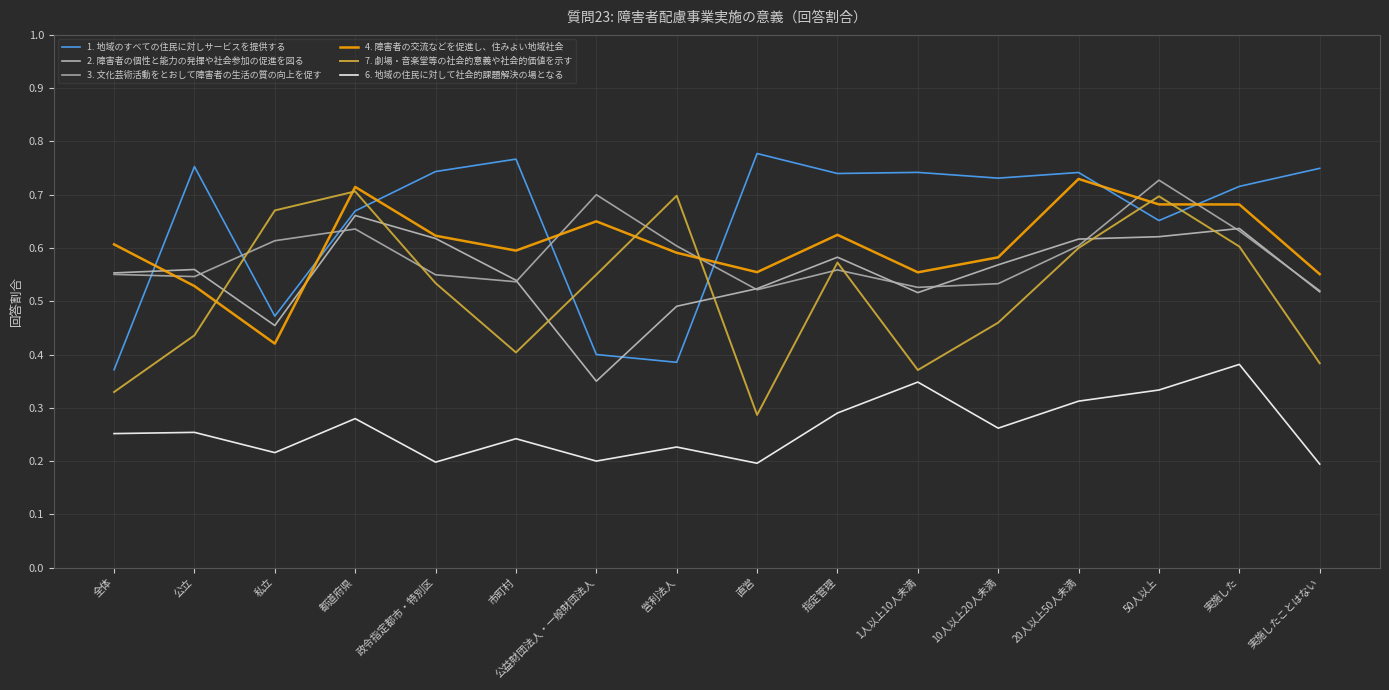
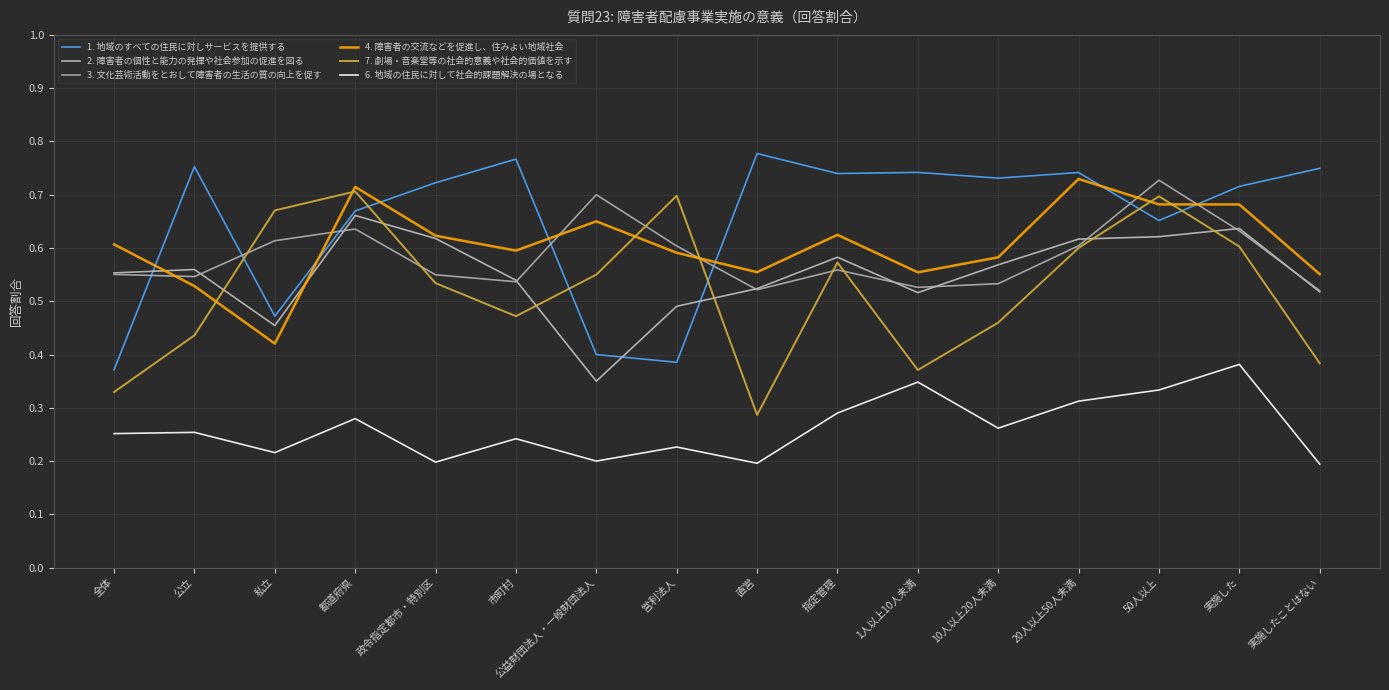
  {
    "1. 地域のすべての住民に対しサービスを提供する": {
      "全体": 0.37,
      "公立": 0.75,
      "私立": 0.47,
      "都道府県": 0.67,
-     "政令指定都市・特別区": 0.74,
+     "政令指定都市・特別区": 0.72,
      "市町村": 0.77,
      "公益財団法人・一般財団法人": 0.40,
      "営利法人": 0.39,
      "直営": 0.78,
      "指定管理": 0.74,
      "1人以上10人未満": 0.74,
      "10人以上20人未満": 0.73,
      "20人以上50人未満": 0.74,
      "50人以上": 0.65,
      "実施した": 0.72,
      "実施したことはない": 0.75
    },
    "4. 障害者の交流などを促進し、住みよい地域社会": {
      "全体": 0.61,
      "公立": 0.53,
      "私立": 0.42,
      "都道府県": 0.71,
      "政令指定都市・特別区": 0.62,
      "市町村": 0.60,
      "公益財団法人・一般財団法人": 0.65,
      "営利法人": 0.59,
      "直営": 0.55,
      "指定管理": 0.62,
      "1人以上10人未満": 0.55,
      "10人以上20人未満": 0.58,
      "20人以上50人未満": 0.73,
      "50人以上": 0.68,
      "実施した": 0.68,
      "実施したことはない": 0.55
    },
    "7. 劇場・音楽堂等の社会的意義や社会的価値を示す": {
      "全体": 0.33,
      "公立": 0.44,
      "私立": 0.67,
      "都道府県": 0.71,
      "政令指定都市・特別区": 0.53,
-     "市町村": 0.40,
+     "市町村": 0.47,
      "公益財団法人・一般財団法人": 0.55,
      "営利法人": 0.70,
      "直営": 0.29,
      "指定管理": 0.57,
      "1人以上10人未満": 0.37,
      "10人以上20人未満": 0.46,
      "50人以上": 0.70,
      "実施した": 0.60,
      "実施したことはない": 0.38
    },
    "6. 地域の住民に対して社会的課題解決の場となる": {
      "全体": 0.25,
      "公立": 0.25,
      "私立": 0.22,
      "都道府県": 0.28,
      "政令指定都市・特別区": 0.20,
      "市町村": 0.24,
      "公益財団法人・一般財団法人": 0.20,
      "営利法人": 0.23,
      "直営": 0.20,
      "指定管理": 0.29,
      "1人以上10人未満": 0.35,
      "10人以上20人未満": 0.26,
      "20人以上50人未満": 0.31,
      "50人以上": 0.33,
      "実施した": 0.38,
      "実施したことはない": 0.19
    }
  }
